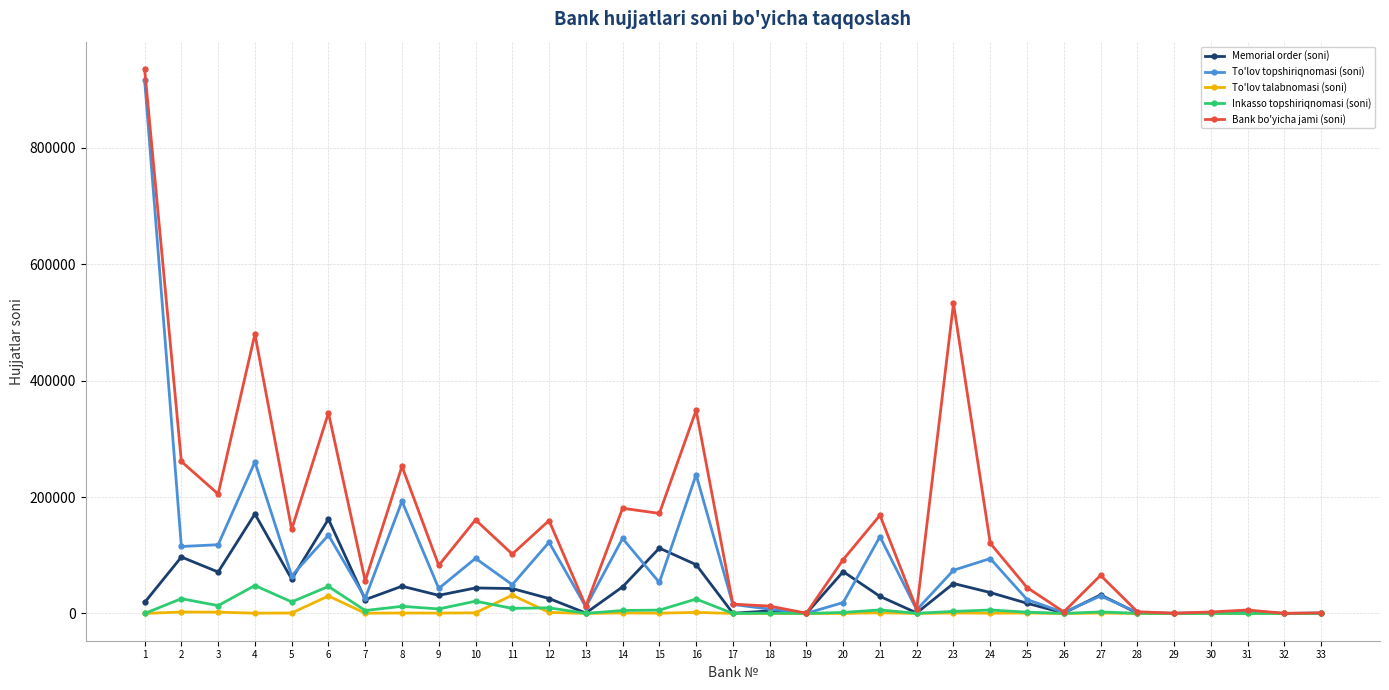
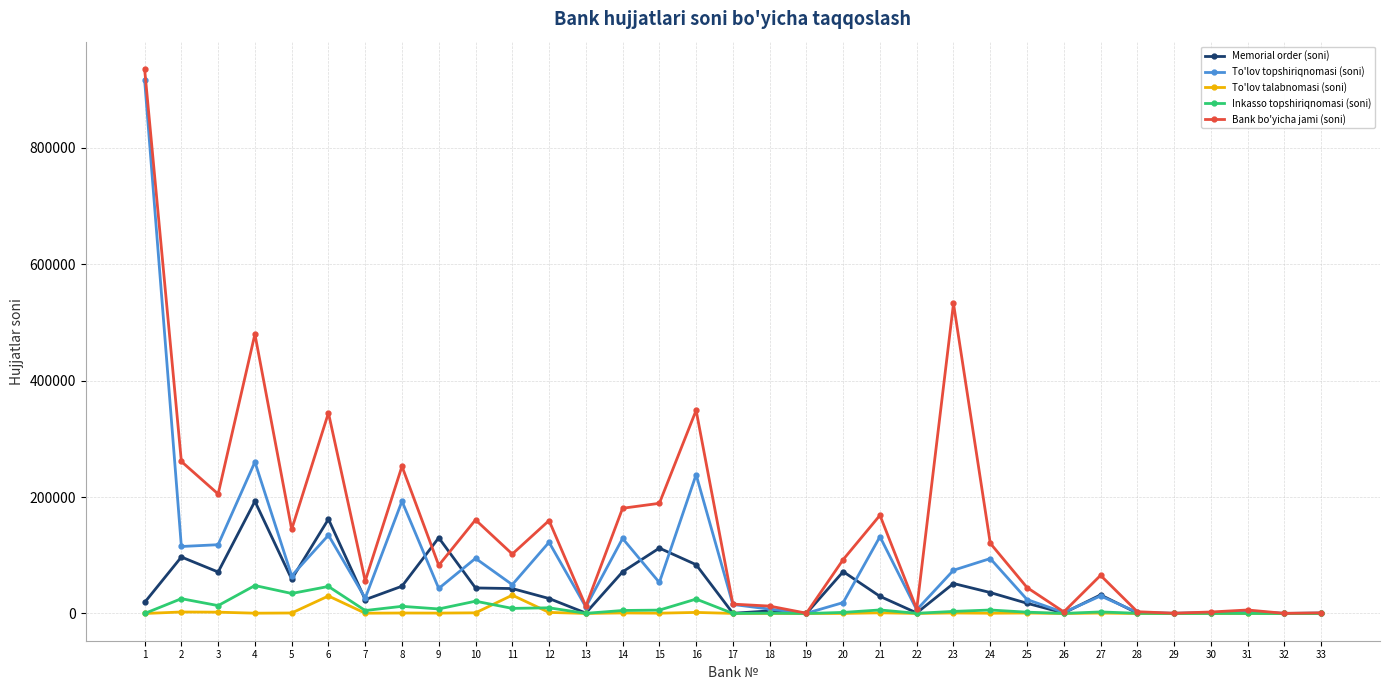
  {
    "Memorial order (soni)": {
      "1": 20000,
      "2": 100000,
      "3": 70000,
-     "4": 170000,
+     "4": 190000,
      "5": 60000,
      "6": 160000,
      "8": 50000,
-     "9": 30000,
+     "9": 130000,
      "10": 40000,
      "11": 40000,
      "12": 30000,
-     "14": 50000,
+     "14": 70000,
      "15": 110000,
      "16": 80000,
      "20": 70000,
      "21": 30000,
      "23": 50000,
      "24": 40000,
      "25": 20000
    },
    "To'lov topshiriqnomasi (soni)": {
      "1": 920000,
      "2": 120000,
      "3": 120000,
      "4": 260000,
      "5": 60000,
      "6": 130000,
      "8": 190000,
      "9": 40000,
      "10": 90000,
      "11": 50000,
      "12": 120000,
      "14": 130000,
      "15": 50000,
      "16": 240000,
      "20": 20000,
      "21": 130000,
      "23": 70000,
      "24": 90000,
      "25": 20000
    },
    "To'lov talabnomasi (soni)": {
      "2": 0,
      "3": 0,
      "4": 0,
      "5": 0,
      "6": 30000,
      "7": 0,
      "8": 0,
      "9": 0,
      "10": 0,
      "11": 30000,
      "12": 0,
      "15": 0,
      "16": 0,
      "21": 0,
      "24": 0
    },
    "Inkasso topshiriqnomasi (soni)": {
      "2": 30000,
      "3": 10000,
      "4": 50000,
-     "5": 20000,
+     "5": 30000,
      "6": 50000,
      "7": 10000,
      "8": 10000,
      "9": 10000,
      "10": 20000,
      "11": 10000,
      "12": 10000,
      "15": 10000,
      "16": 20000,
      "21": 10000,
      "24": 10000
    },
    "Bank bo'yicha jami (soni)": {
      "1": 940000,
      "2": 260000,
      "3": 210000,
      "4": 480000,
      "5": 140000,
      "6": 340000,
      "7": 60000,
      "8": 250000,
      "9": 80000,
      "10": 160000,
      "11": 100000,
      "12": 160000,
      "14": 180000,
-     "15": 170000,
+     "15": 190000,
      "16": 350000,
      "18": 10000,
      "20": 90000,
      "21": 170000,
      "23": 530000,
      "24": 120000,
      "25": 40000,
      "27": 70000
    }
  }
